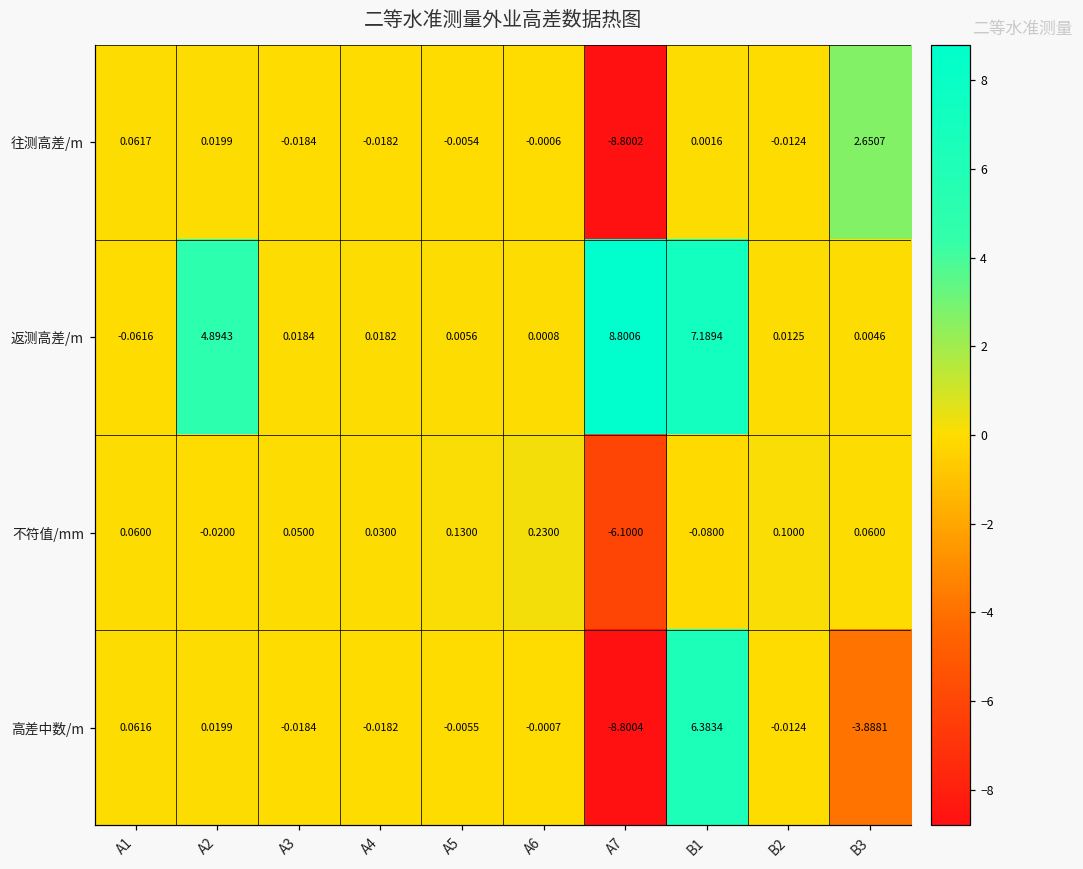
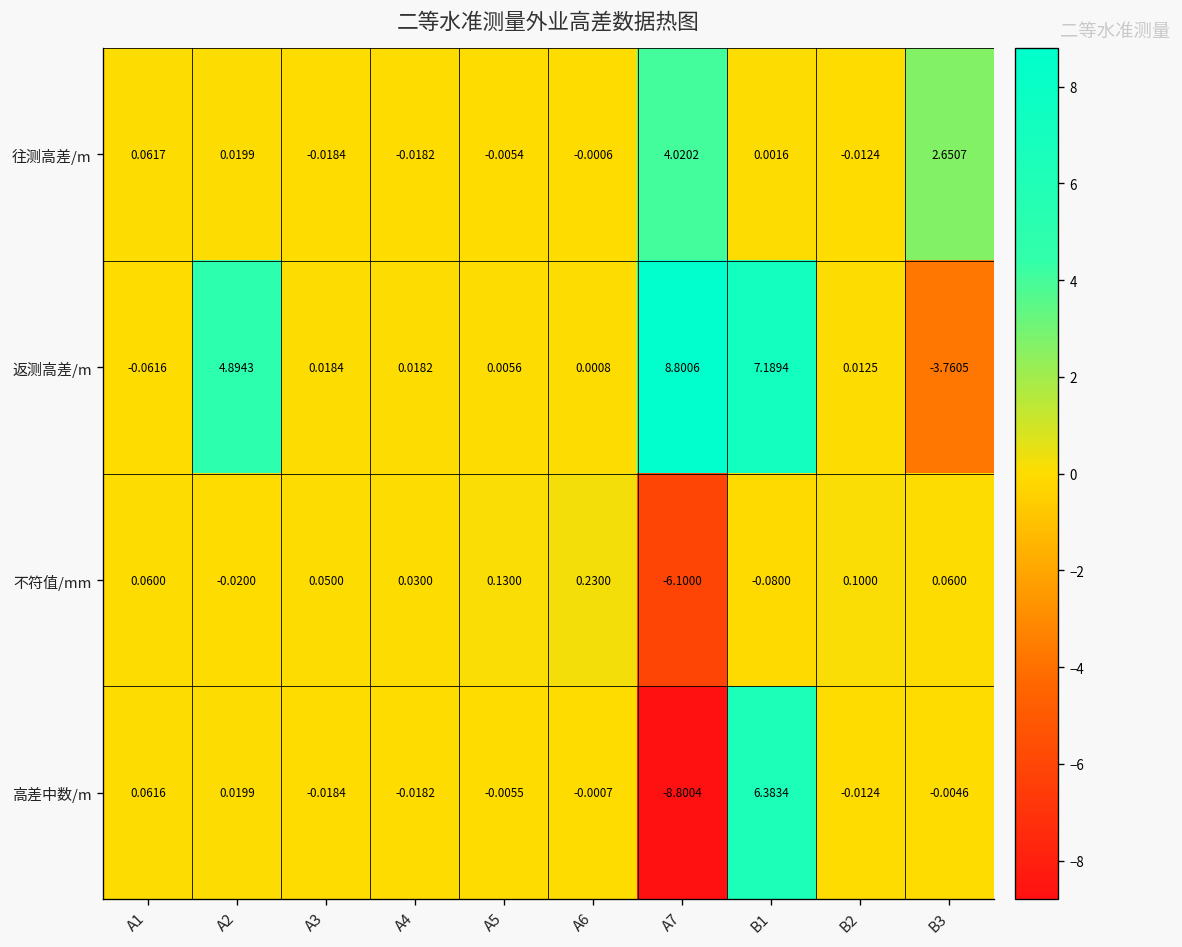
  {
    "往测高差/m": {
      "A1": 0.0617,
      "A2": 0.0199,
      "A3": -0.0184,
      "A4": -0.0182,
      "A5": -0.0054,
      "A6": -0.0006,
-     "A7": -8.8002,
+     "A7": 4.0202,
      "B1": 0.0016,
      "B2": -0.0124,
      "B3": 2.6507
    },
    "返测高差/m": {
      "A1": -0.0616,
      "A2": 4.8943,
      "A3": 0.0184,
      "A4": 0.0182,
      "A5": 0.0056,
      "A6": 0.0008,
      "A7": 8.8006,
      "B1": 7.1894,
      "B2": 0.0125,
-     "B3": 0.0046
+     "B3": -3.7605
    },
    "不符值/mm": {
      "A1": 0.0600,
      "A2": -0.0200,
      "A3": 0.0500,
      "A4": 0.0300,
      "A5": 0.1300,
      "A6": 0.2300,
      "A7": -6.1000,
      "B1": -0.0800,
      "B2": 0.1000,
      "B3": 0.0600
    },
    "高差中数/m": {
      "A1": 0.0616,
      "A2": 0.0199,
      "A3": -0.0184,
      "A4": -0.0182,
      "A5": -0.0055,
      "A6": -0.0007,
      "A7": -8.8004,
      "B1": 6.3834,
      "B2": -0.0124,
-     "B3": -3.8881
+     "B3": -0.0046
    }
  }
